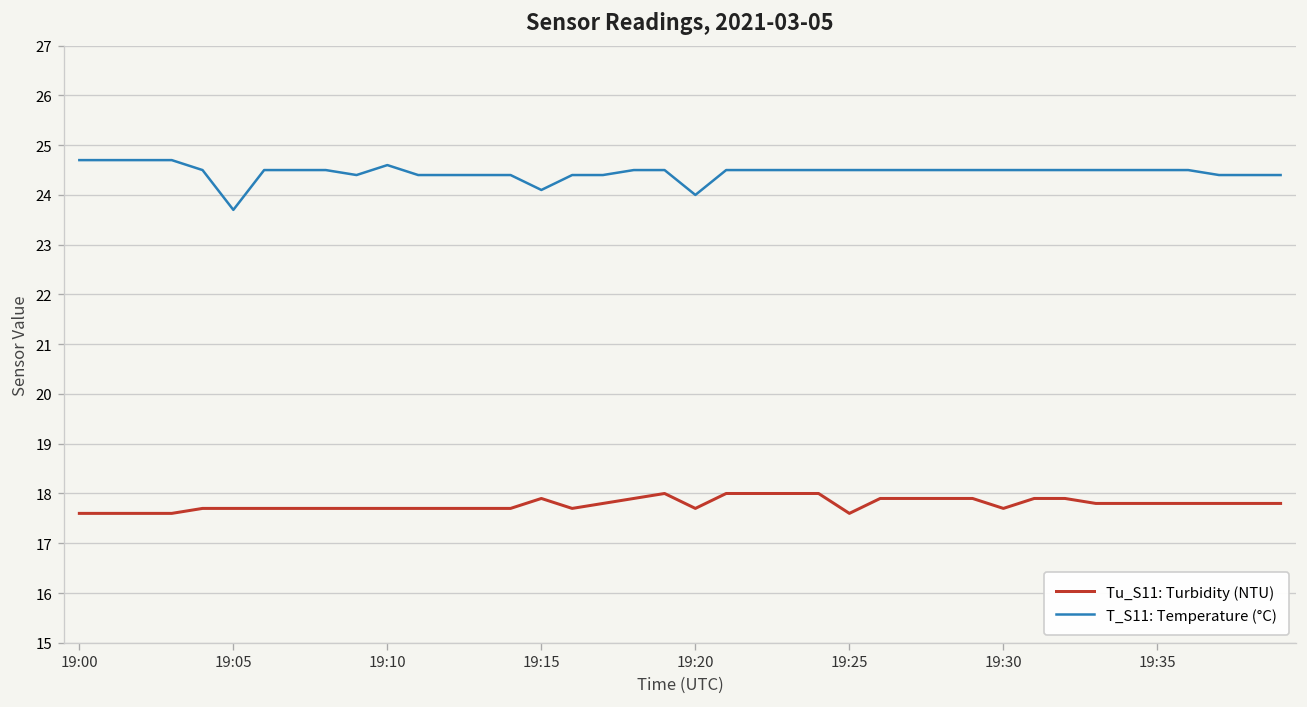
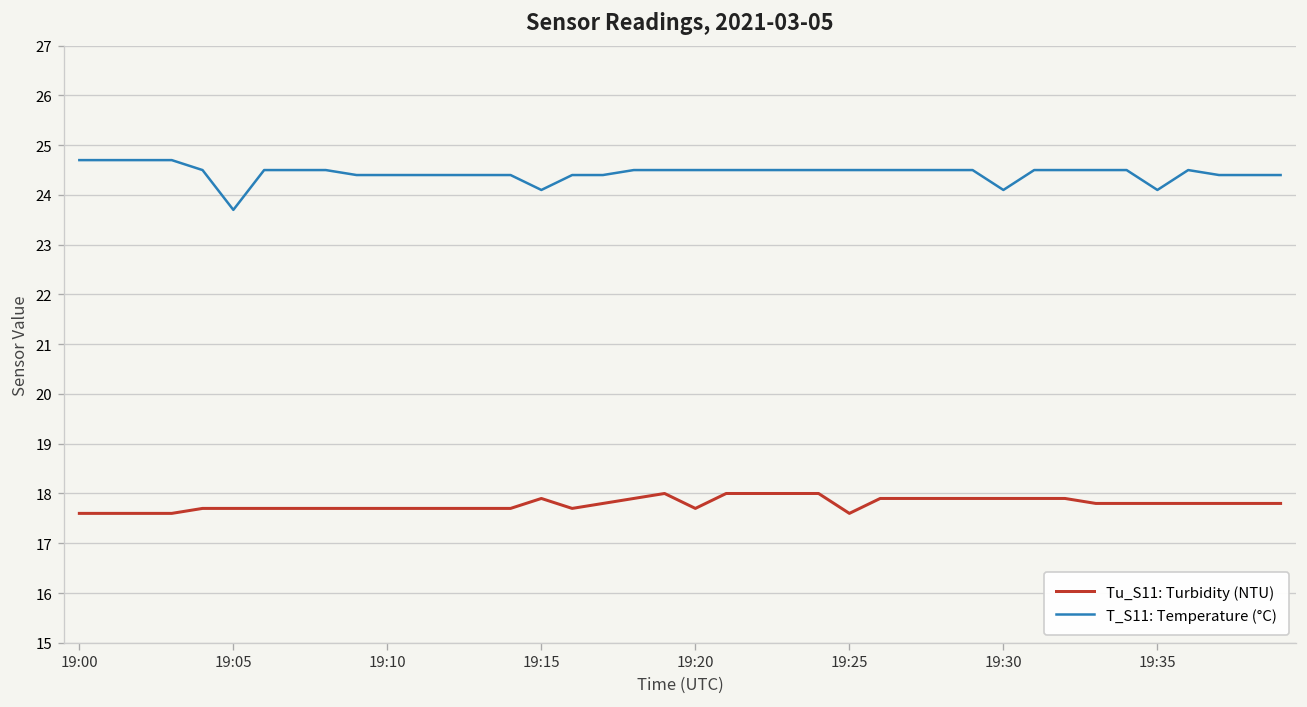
  {
    "Tu_S11: Turbidity (NTU)": {
      "19:00": 17.6,
      "19:05": 17.7,
      "19:10": 17.7,
      "19:15": 17.9,
      "19:20": 17.7,
      "19:25": 17.6,
-     "19:30": 17.7,
+     "19:30": 17.9,
      "19:35": 17.8
    },
    "T_S11: Temperature (°C)": {
      "19:00": 24.7,
      "19:05": 23.7,
-     "19:10": 24.6,
+     "19:10": 24.4,
      "19:15": 24.1,
-     "19:20": 24.0,
+     "19:20": 24.5,
      "19:25": 24.5,
-     "19:30": 24.5,
-     "19:35": 24.5
+     "19:30": 24.1,
+     "19:35": 24.1
    }
  }
